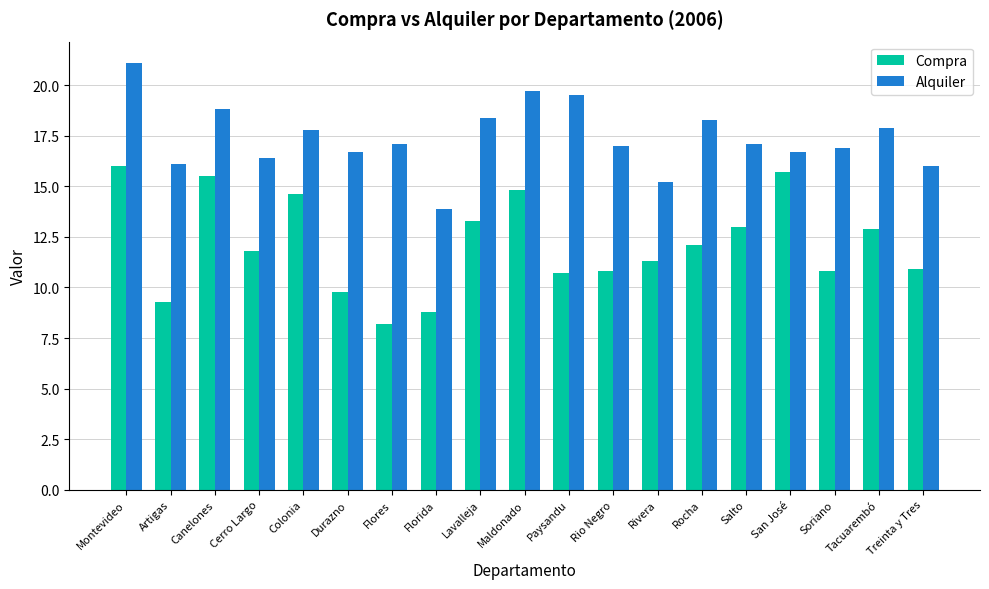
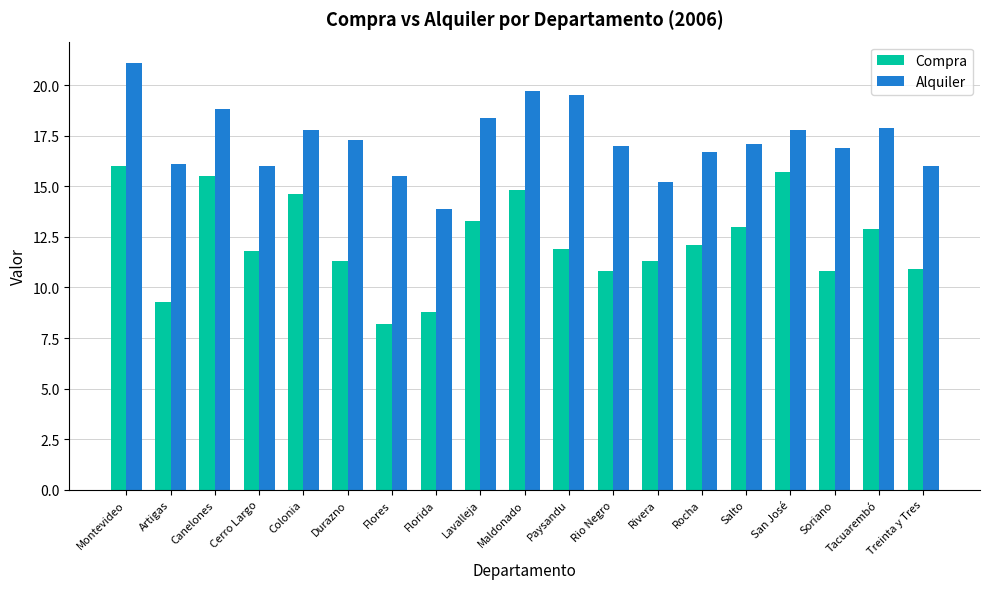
  {
    "Compra": {
      "Montevideo": 16.0,
      "Artigas": 9.3,
      "Canelones": 15.5,
      "Cerro Largo": 11.8,
      "Colonia": 14.6,
-     "Durazno": 9.8,
+     "Durazno": 11.3,
      "Flores": 8.2,
      "Florida": 8.8,
      "Lavalleja": 13.3,
      "Maldonado": 14.8,
-     "Paysandu": 10.7,
+     "Paysandu": 11.9,
      "Rio Negro": 10.8,
      "Rivera": 11.3,
      "Rocha": 12.1,
      "Salto": 13.0,
      "San José": 15.7,
      "Soriano": 10.8,
      "Tacuarembó": 12.9,
      "Treinta y Tres": 10.9
    },
    "Alquiler": {
      "Montevideo": 21.1,
      "Artigas": 16.1,
      "Canelones": 18.8,
-     "Cerro Largo": 16.4,
+     "Cerro Largo": 16.0,
      "Colonia": 17.8,
-     "Durazno": 16.7,
-     "Flores": 17.1,
+     "Durazno": 17.3,
+     "Flores": 15.5,
      "Florida": 13.9,
      "Lavalleja": 18.4,
      "Maldonado": 19.7,
      "Paysandu": 19.5,
      "Rio Negro": 17.0,
      "Rivera": 15.2,
-     "Rocha": 18.3,
+     "Rocha": 16.7,
      "Salto": 17.1,
-     "San José": 16.7,
+     "San José": 17.8,
      "Soriano": 16.9,
      "Tacuarembó": 17.9,
      "Treinta y Tres": 16.0
    }
  }
